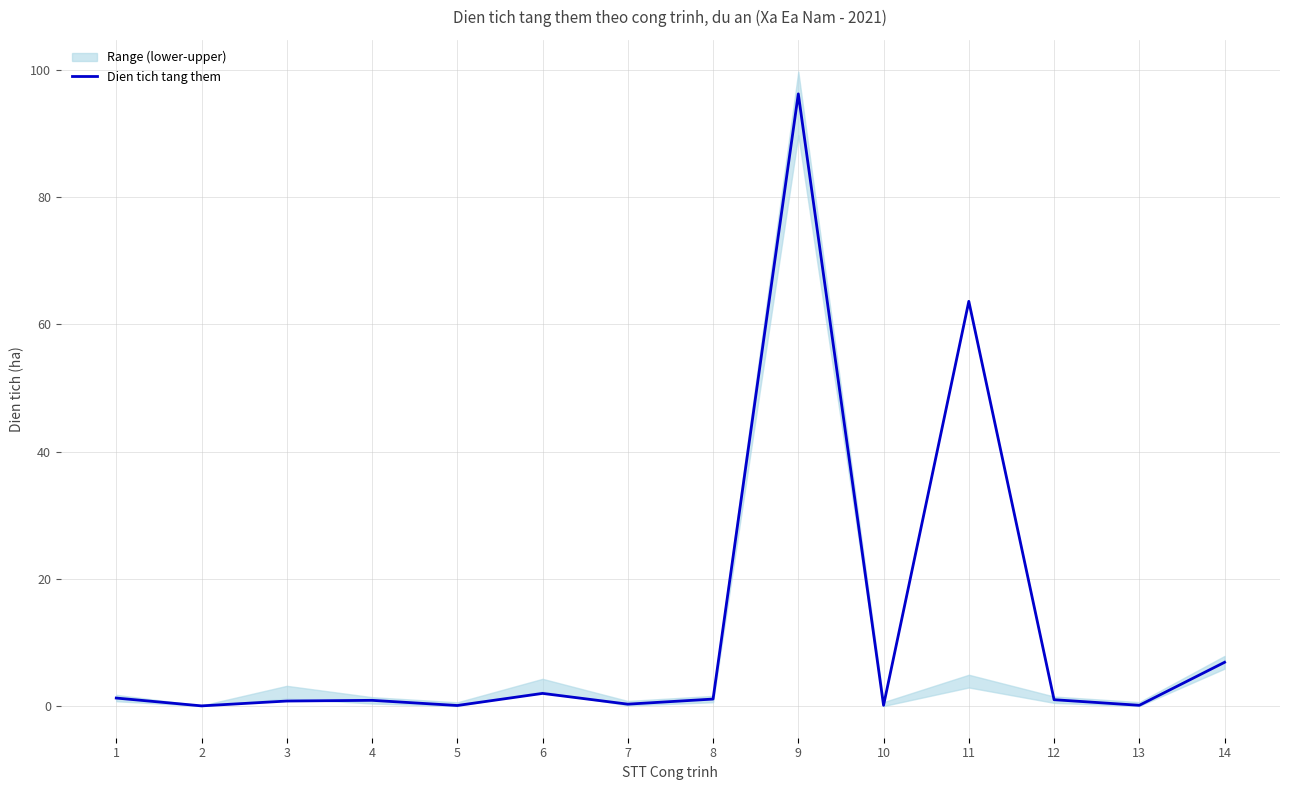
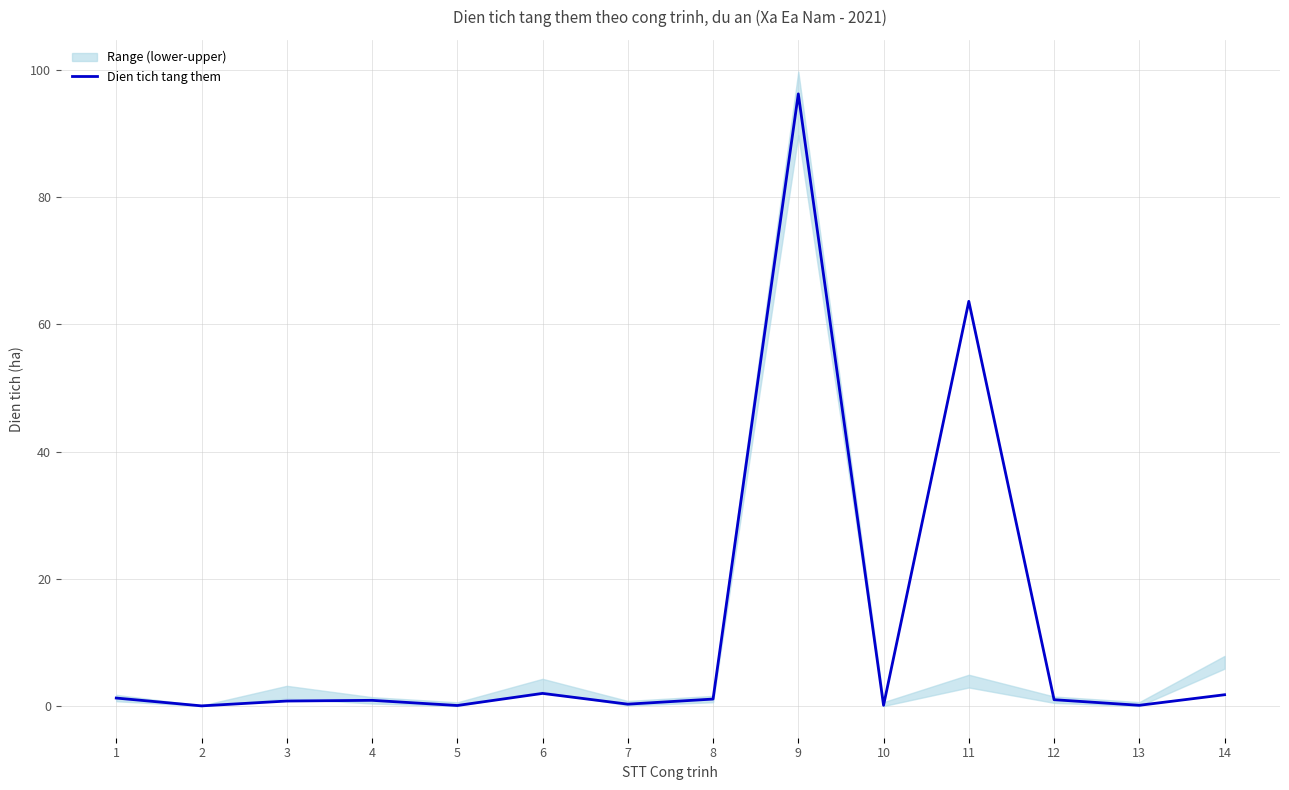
  {
    "Dien tich tang them": {
      "1": 1,
      "3": 1,
      "4": 1,
      "5": 0,
      "6": 2,
      "7": 0,
      "8": 1,
      "9": 96,
      "10": 0,
      "11": 64,
      "12": 1,
      "13": 0,
-     "14": 7
+     "14": 2
    }
  }
